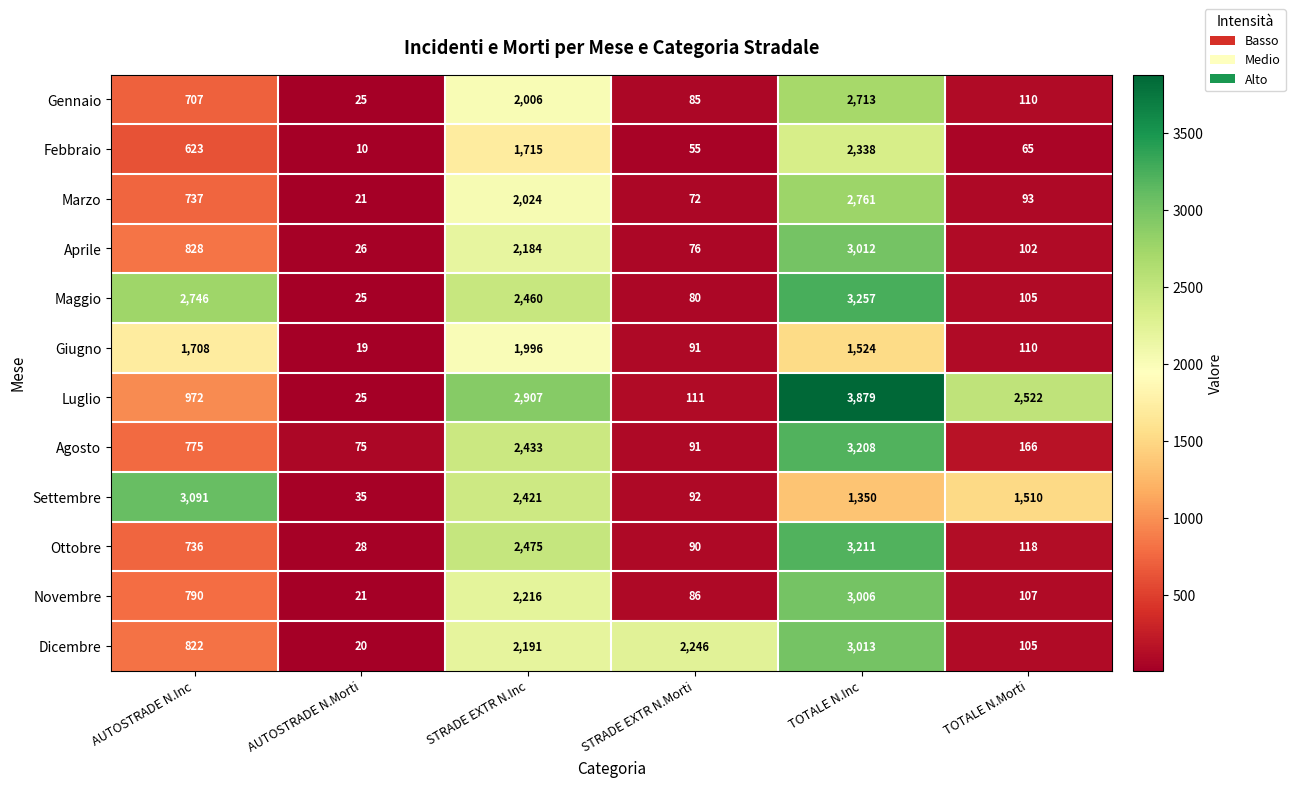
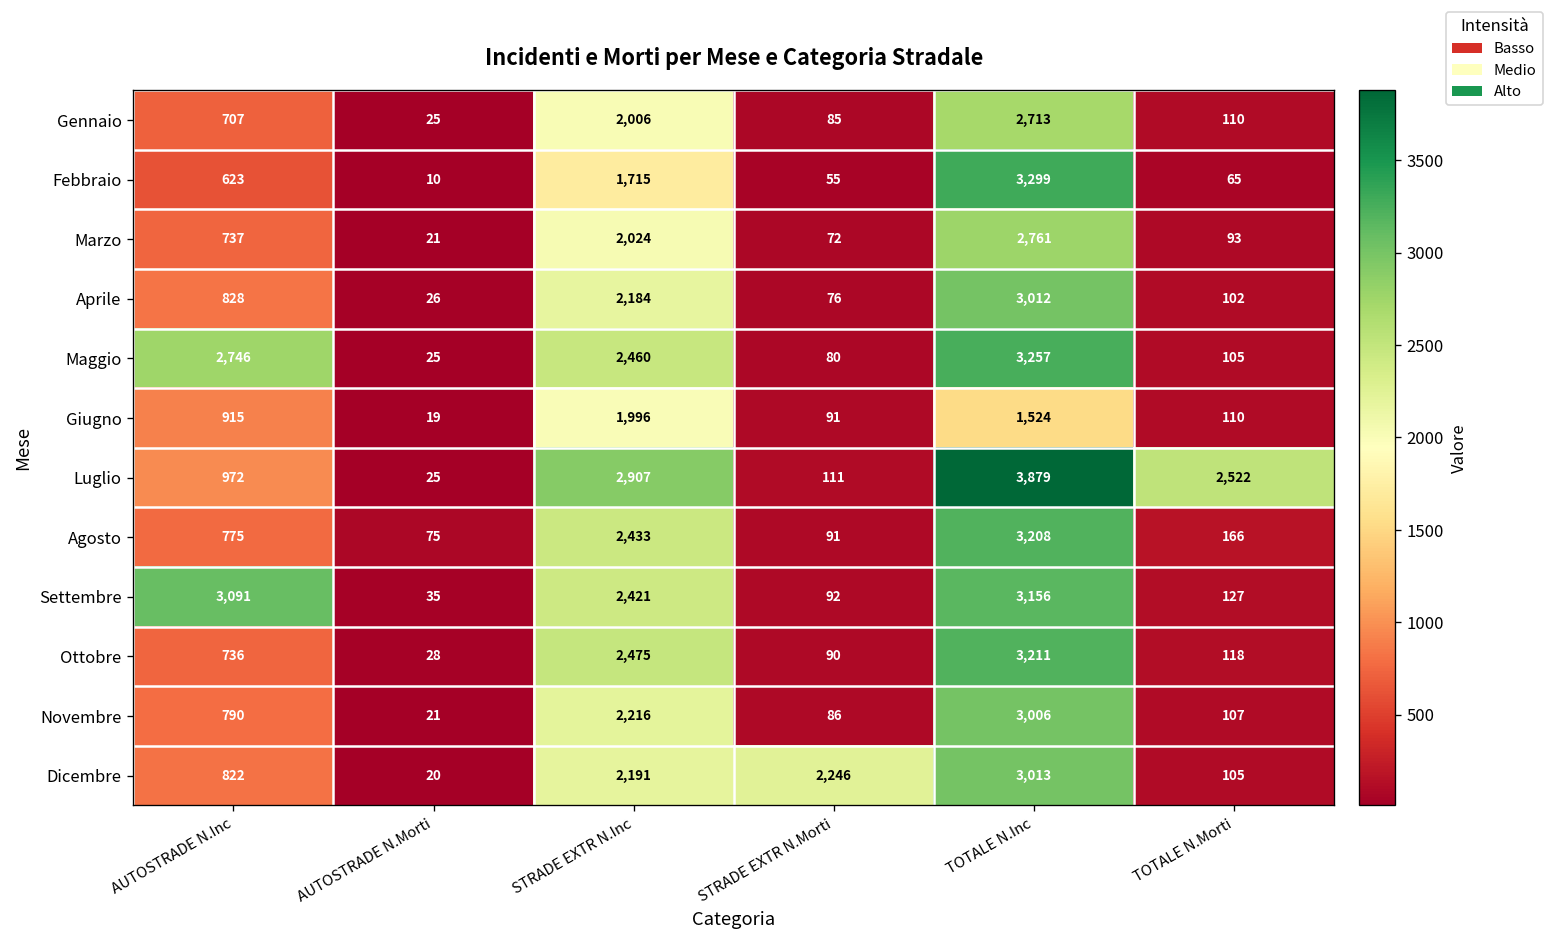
  {
    "Gennaio": {
      "AUTOSTRADE N.Inc": "707",
      "AUTOSTRADE N.Morti": "25",
      "STRADE EXTR N.Inc": "2,006",
      "STRADE EXTR N.Morti": "85",
      "TOTALE N.Inc": "2,713",
      "TOTALE N.Morti": "110"
    },
    "Febbraio": {
      "AUTOSTRADE N.Inc": "623",
      "AUTOSTRADE N.Morti": "10",
      "STRADE EXTR N.Inc": "1,715",
      "STRADE EXTR N.Morti": "55",
-     "TOTALE N.Inc": "2,338",
+     "TOTALE N.Inc": "3,299",
      "TOTALE N.Morti": "65"
    },
    "Marzo": {
      "AUTOSTRADE N.Inc": "737",
      "AUTOSTRADE N.Morti": "21",
      "STRADE EXTR N.Inc": "2,024",
      "STRADE EXTR N.Morti": "72",
      "TOTALE N.Inc": "2,761",
      "TOTALE N.Morti": "93"
    },
    "Aprile": {
      "AUTOSTRADE N.Inc": "828",
      "AUTOSTRADE N.Morti": "26",
      "STRADE EXTR N.Inc": "2,184",
      "STRADE EXTR N.Morti": "76",
      "TOTALE N.Inc": "3,012",
      "TOTALE N.Morti": "102"
    },
    "Maggio": {
      "AUTOSTRADE N.Inc": "2,746",
      "AUTOSTRADE N.Morti": "25",
      "STRADE EXTR N.Inc": "2,460",
      "STRADE EXTR N.Morti": "80",
      "TOTALE N.Inc": "3,257",
      "TOTALE N.Morti": "105"
    },
    "Giugno": {
-     "AUTOSTRADE N.Inc": "1,708",
+     "AUTOSTRADE N.Inc": "915",
      "AUTOSTRADE N.Morti": "19",
      "STRADE EXTR N.Inc": "1,996",
      "STRADE EXTR N.Morti": "91",
      "TOTALE N.Inc": "1,524",
      "TOTALE N.Morti": "110"
    },
    "Luglio": {
      "AUTOSTRADE N.Inc": "972",
      "AUTOSTRADE N.Morti": "25",
      "STRADE EXTR N.Inc": "2,907",
      "STRADE EXTR N.Morti": "111",
      "TOTALE N.Inc": "3,879",
      "TOTALE N.Morti": "2,522"
    },
    "Agosto": {
      "AUTOSTRADE N.Inc": "775",
      "AUTOSTRADE N.Morti": "75",
      "STRADE EXTR N.Inc": "2,433",
      "STRADE EXTR N.Morti": "91",
      "TOTALE N.Inc": "3,208",
      "TOTALE N.Morti": "166"
    },
    "Settembre": {
      "AUTOSTRADE N.Inc": "3,091",
      "AUTOSTRADE N.Morti": "35",
      "STRADE EXTR N.Inc": "2,421",
      "STRADE EXTR N.Morti": "92",
-     "TOTALE N.Inc": "1,350",
-     "TOTALE N.Morti": "1,510"
+     "TOTALE N.Inc": "3,156",
+     "TOTALE N.Morti": "127"
    },
    "Ottobre": {
      "AUTOSTRADE N.Inc": "736",
      "AUTOSTRADE N.Morti": "28",
      "STRADE EXTR N.Inc": "2,475",
      "STRADE EXTR N.Morti": "90",
      "TOTALE N.Inc": "3,211",
      "TOTALE N.Morti": "118"
    },
    "Novembre": {
      "AUTOSTRADE N.Inc": "790",
      "AUTOSTRADE N.Morti": "21",
      "STRADE EXTR N.Inc": "2,216",
      "STRADE EXTR N.Morti": "86",
      "TOTALE N.Inc": "3,006",
      "TOTALE N.Morti": "107"
    },
    "Dicembre": {
      "AUTOSTRADE N.Inc": "822",
      "AUTOSTRADE N.Morti": "20",
      "STRADE EXTR N.Inc": "2,191",
      "STRADE EXTR N.Morti": "2,246",
      "TOTALE N.Inc": "3,013",
      "TOTALE N.Morti": "105"
    }
  }
